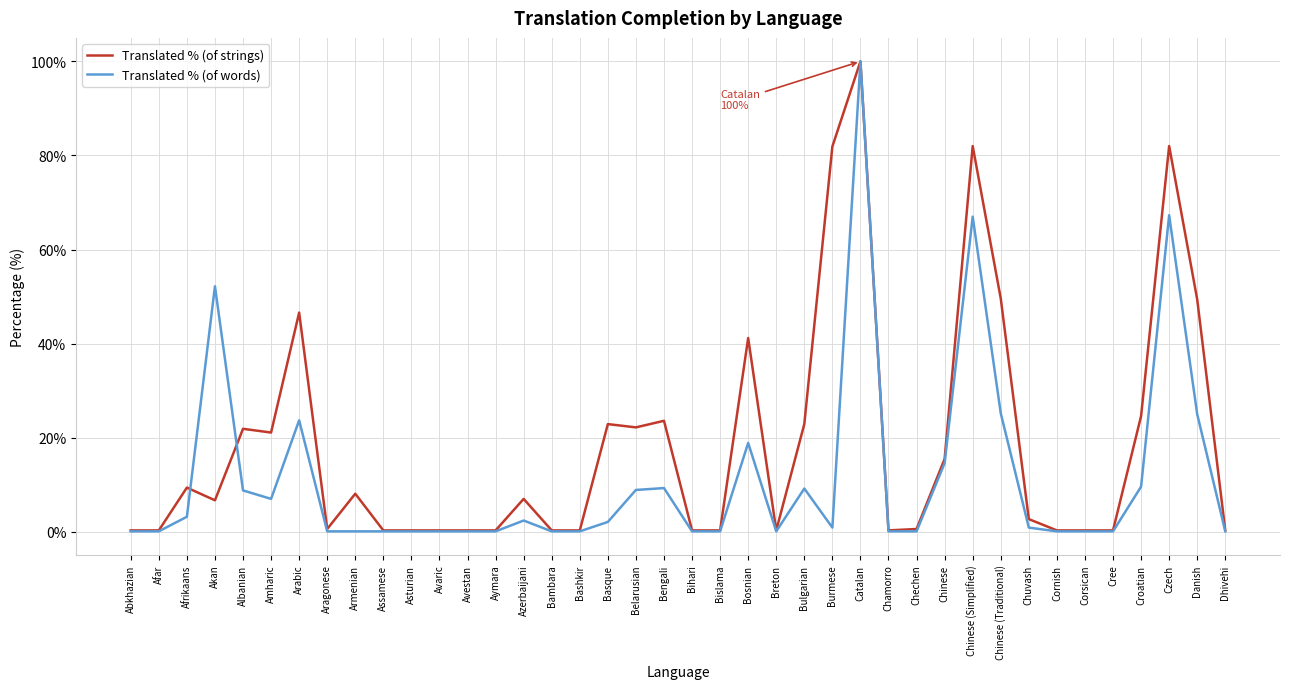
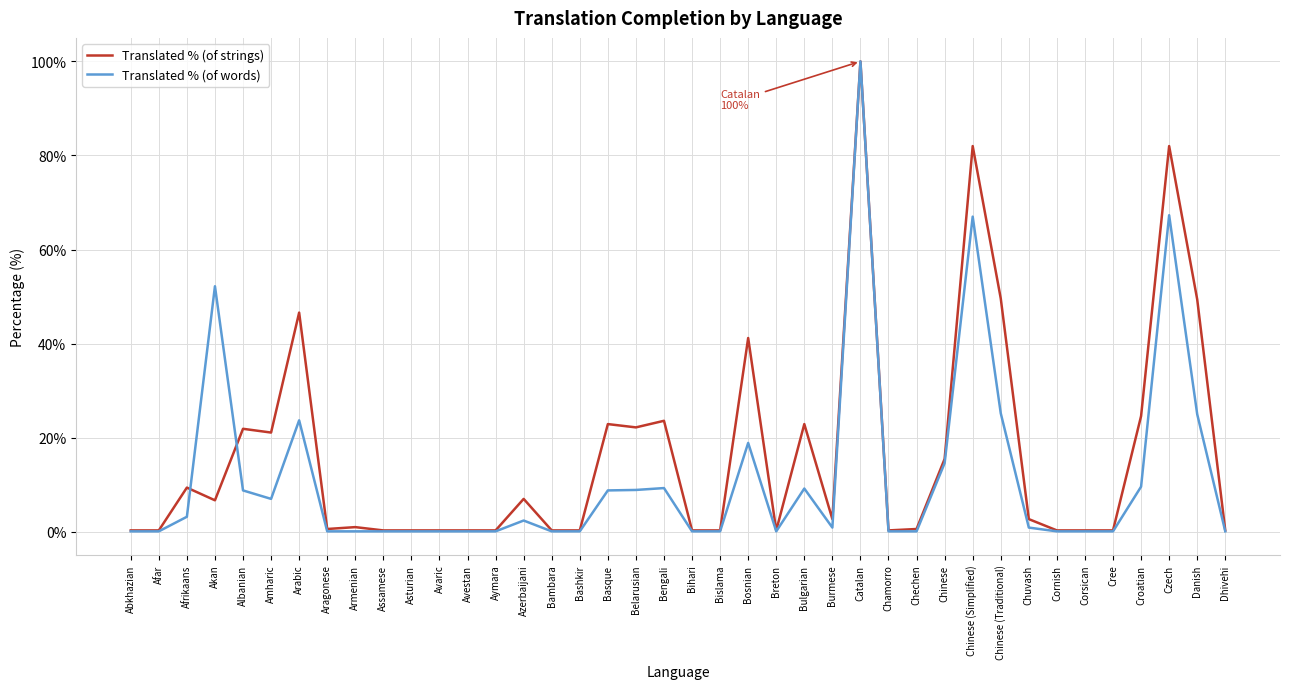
  {
    "Translated % (of strings)": {
      "Afrikaans": "9%",
      "Akan": "7%",
      "Albanian": "22%",
      "Amharic": "21%",
      "Arabic": "47%",
-     "Armenian": "8%",
+     "Armenian": "1%",
      "Azerbaijani": "7%",
      "Basque": "23%",
      "Belarusian": "22%",
      "Bengali": "24%",
      "Bosnian": "41%",
      "Bulgarian": "23%",
-     "Burmese": "82%",
+     "Burmese": "3%",
      "Chinese": "16%",
      "Chinese (Simplified)": "82%",
      "Chinese (Traditional)": "50%",
      "Chuvash": "3%",
      "Croatian": "25%",
      "Czech": "82%",
      "Danish": "49%"
    },
    "Translated % (of words)": {
      "Afrikaans": "3%",
      "Akan": "52%",
      "Albanian": "9%",
      "Amharic": "7%",
      "Arabic": "24%",
      "Armenian": "0%",
      "Azerbaijani": "2%",
-     "Basque": "2%",
+     "Basque": "9%",
      "Belarusian": "9%",
      "Bengali": "9%",
      "Bosnian": "19%",
      "Bulgarian": "9%",
      "Burmese": "1%",
      "Chinese": "15%",
      "Chinese (Simplified)": "67%",
      "Chinese (Traditional)": "25%",
      "Chuvash": "1%",
      "Croatian": "10%",
      "Czech": "67%",
      "Danish": "25%"
    }
  }
